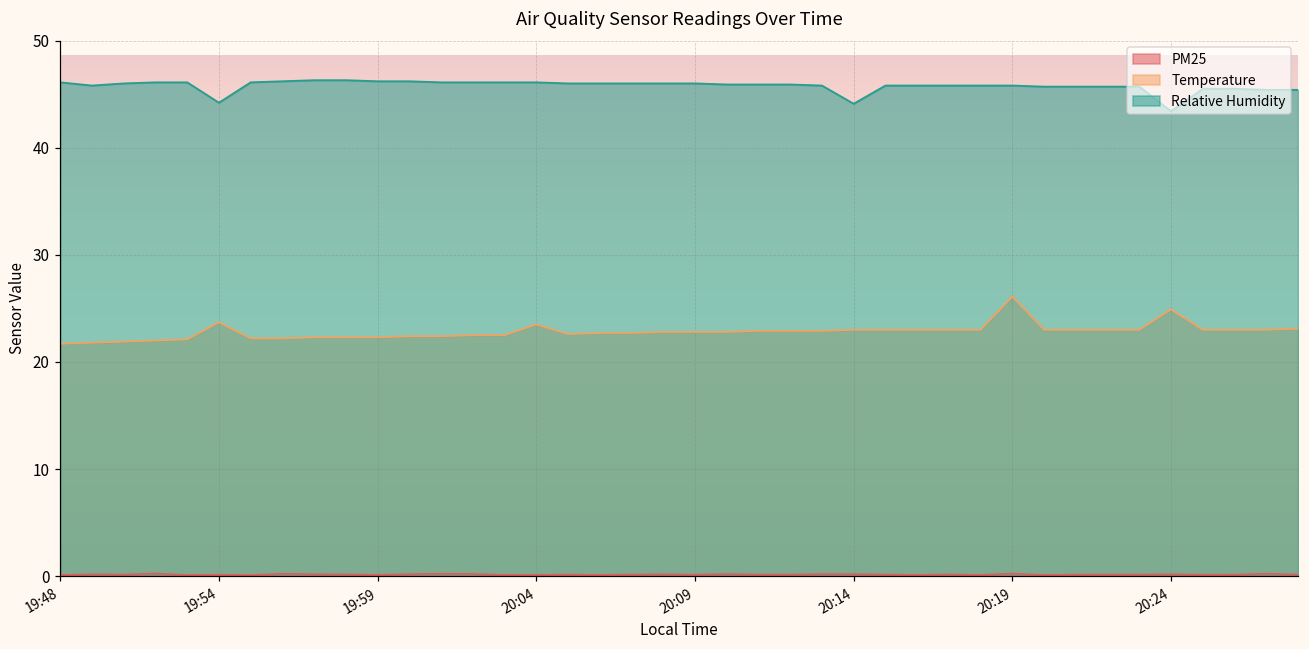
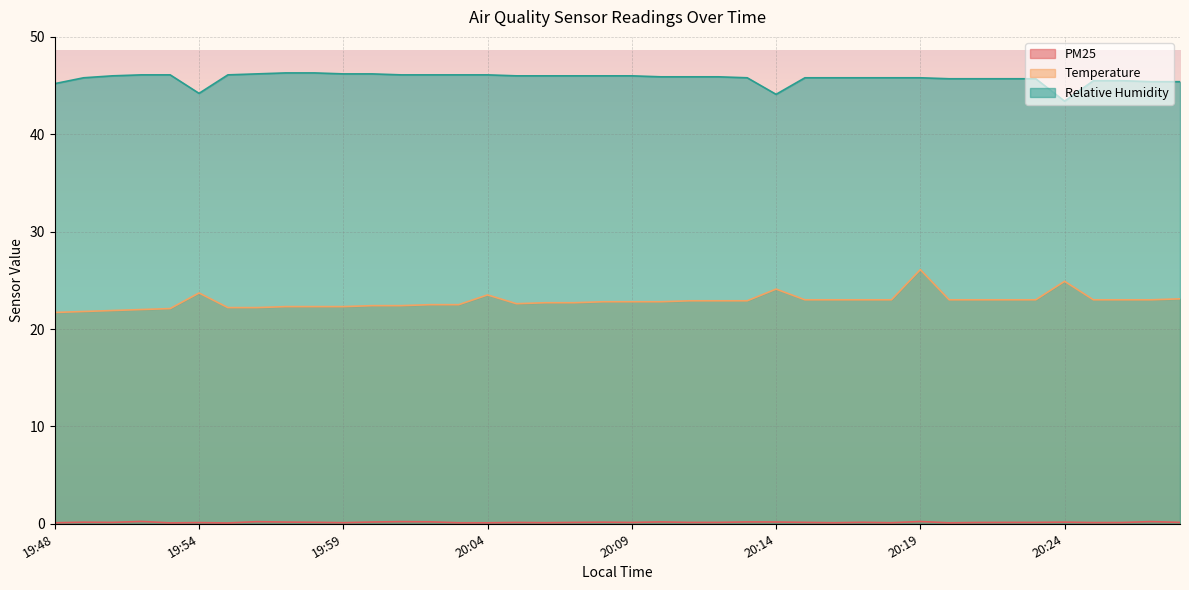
  {
    "PM25": {
      "19:48": 0,
      "19:54": 0,
      "19:59": 0,
      "20:04": 0,
      "20:09": 0,
      "20:14": 0,
      "20:19": 0,
      "20:24": 0
    },
    "Temperature": {
      "19:48": 22,
      "19:54": 24,
      "19:59": 22,
      "20:04": 24,
      "20:09": 23,
-     "20:14": 23,
+     "20:14": 24,
      "20:19": 26,
      "20:24": 25
    },
    "Relative Humidity": {
-     "19:48": 46,
+     "19:48": 45,
      "19:54": 44,
      "19:59": 46,
      "20:04": 46,
      "20:09": 46,
      "20:14": 44,
      "20:19": 46
    }
  }
